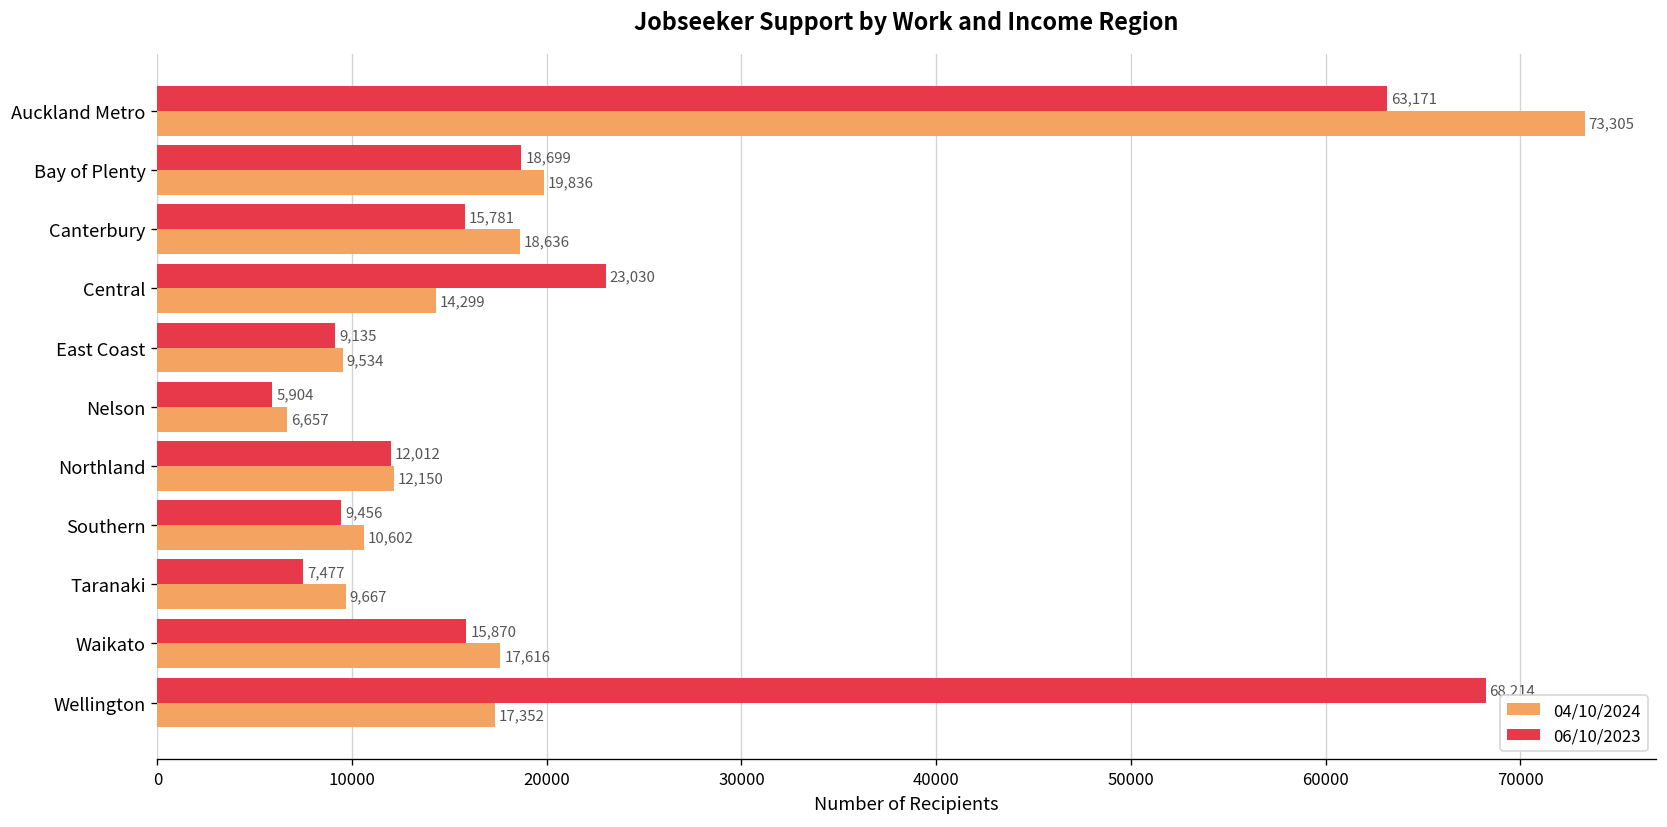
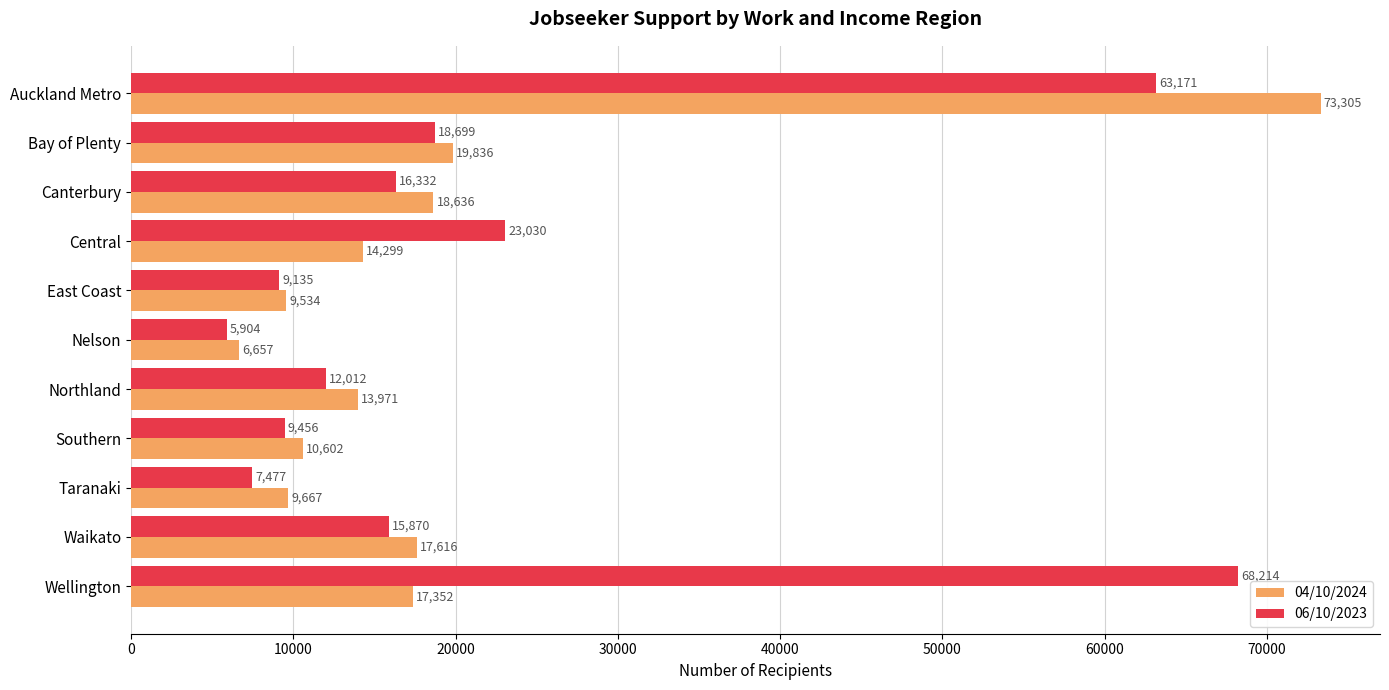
  {
    "04/10/2024": {
      "Auckland Metro": "73,305",
      "Bay of Plenty": "19,836",
      "Canterbury": "18,636",
      "Central": "14,299",
      "East Coast": "9,534",
      "Nelson": "6,657",
-     "Northland": "12,150",
+     "Northland": "13,971",
      "Southern": "10,602",
      "Taranaki": "9,667",
      "Waikato": "17,616",
      "Wellington": "17,352"
    },
    "06/10/2023": {
      "Auckland Metro": "63,171",
      "Bay of Plenty": "18,699",
-     "Canterbury": "15,781",
+     "Canterbury": "16,332",
      "Central": "23,030",
      "East Coast": "9,135",
      "Nelson": "5,904",
      "Northland": "12,012",
      "Southern": "9,456",
      "Taranaki": "7,477",
      "Waikato": "15,870"
    }
  }
